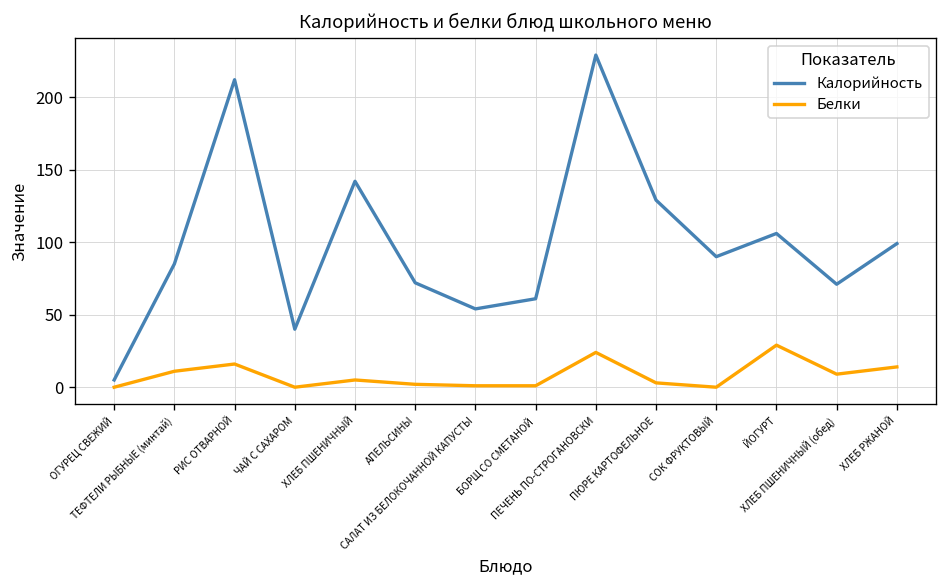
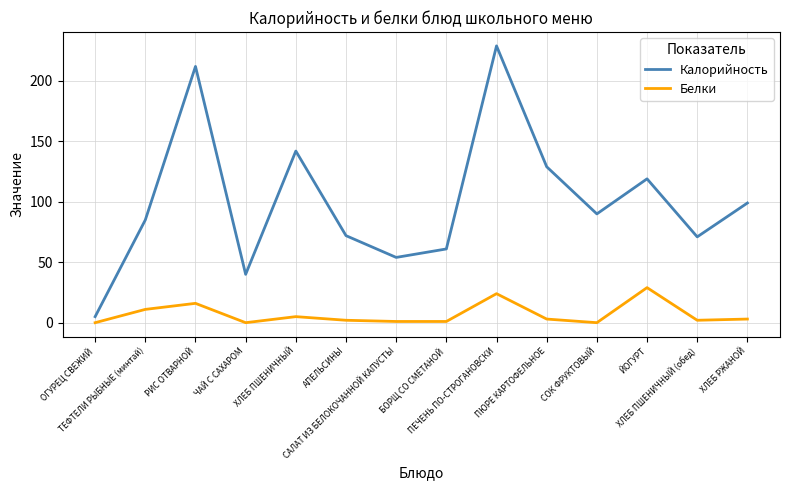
  {
    "Калорийность": {
      "ОГУРЕЦ СВЕЖИЙ": 5,
      "ТЕФТЕЛИ РЫБНЫЕ (минтай)": 85,
      "РИС ОТВАРНОЙ": 212,
      "ЧАЙ С САХАРОМ": 40,
      "ХЛЕБ ПШЕНИЧНЫЙ": 142,
      "АПЕЛЬСИНЫ": 72,
      "САЛАТ ИЗ БЕЛОКОЧАННОЙ КАПУСТЫ": 54,
      "БОРЩ СО СМЕТАНОЙ": 61,
      "ПЕЧЕНЬ ПО-СТРОГАНОВСКИ": 229,
      "ПЮРЕ КАРТОФЕЛЬНОЕ": 129,
      "СОК ФРУКТОВЫЙ": 90,
-     "ЙОГУРТ": 106,
+     "ЙОГУРТ": 119,
      "ХЛЕБ ПШЕНИЧНЫЙ (обед)": 71,
      "ХЛЕБ РЖАНОЙ": 99
    },
    "Белки": {
      "ОГУРЕЦ СВЕЖИЙ": 0,
      "ТЕФТЕЛИ РЫБНЫЕ (минтай)": 11,
      "РИС ОТВАРНОЙ": 16,
      "ЧАЙ С САХАРОМ": 0,
      "ХЛЕБ ПШЕНИЧНЫЙ": 5,
      "АПЕЛЬСИНЫ": 2,
      "САЛАТ ИЗ БЕЛОКОЧАННОЙ КАПУСТЫ": 1,
      "БОРЩ СО СМЕТАНОЙ": 1,
      "ПЕЧЕНЬ ПО-СТРОГАНОВСКИ": 24,
      "ПЮРЕ КАРТОФЕЛЬНОЕ": 3,
      "СОК ФРУКТОВЫЙ": 0,
      "ЙОГУРТ": 29,
-     "ХЛЕБ ПШЕНИЧНЫЙ (обед)": 9,
-     "ХЛЕБ РЖАНОЙ": 14
+     "ХЛЕБ ПШЕНИЧНЫЙ (обед)": 2,
+     "ХЛЕБ РЖАНОЙ": 3
    }
  }
